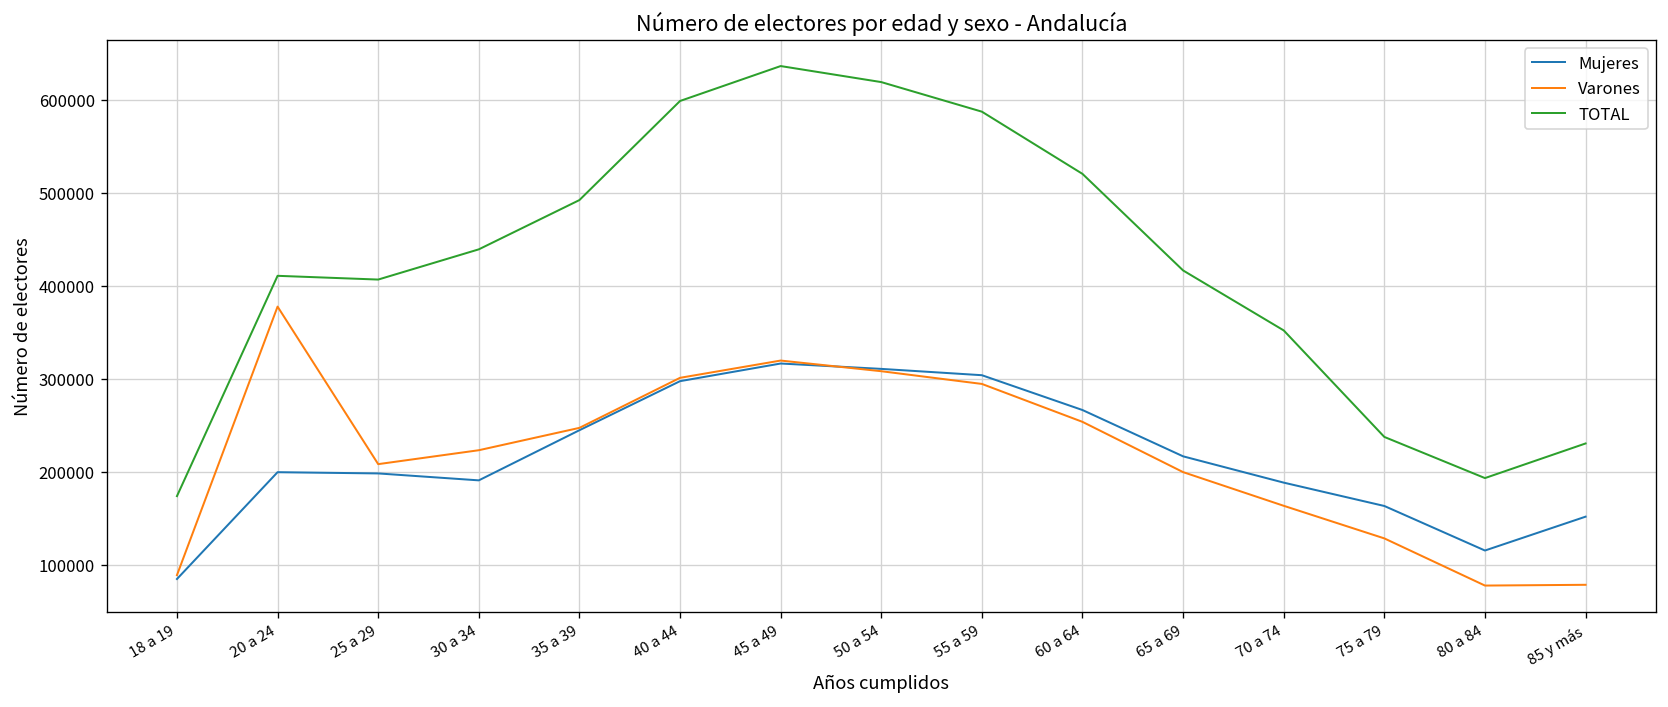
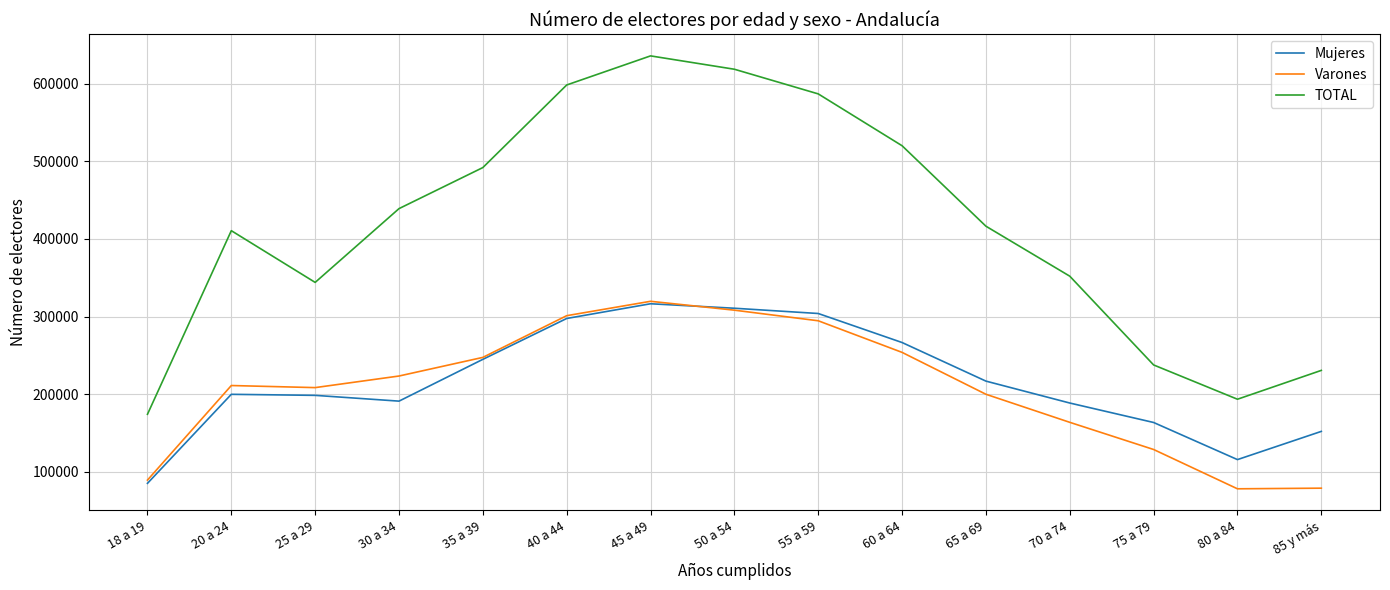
  {
    "Mujeres": {
      "18 a 19": 80000,
      "20 a 24": 200000,
      "25 a 29": 200000,
      "30 a 34": 190000,
      "40 a 44": 300000,
      "55 a 59": 300000,
      "60 a 64": 270000,
      "65 a 69": 220000,
      "70 a 74": 190000,
      "75 a 79": 160000,
      "80 a 84": 120000,
      "85 y más": 150000
    },
    "Varones": {
      "18 a 19": 90000,
-     "20 a 24": 380000,
+     "20 a 24": 210000,
      "25 a 29": 210000,
      "30 a 34": 220000,
      "40 a 44": 300000,
      "55 a 59": 290000,
      "60 a 64": 250000,
      "65 a 69": 200000,
      "70 a 74": 160000,
      "75 a 79": 130000,
      "80 a 84": 80000,
      "85 y más": 80000
    },
    "TOTAL": {
      "18 a 19": 170000,
      "20 a 24": 410000,
-     "25 a 29": 410000,
+     "25 a 29": 340000,
      "30 a 34": 440000,
      "35 a 39": 490000,
      "40 a 44": 600000,
      "45 a 49": 640000,
      "50 a 54": 620000,
      "55 a 59": 590000,
      "60 a 64": 520000,
      "65 a 69": 420000,
      "70 a 74": 350000,
      "75 a 79": 240000,
      "80 a 84": 190000,
      "85 y más": 230000
    }
  }
